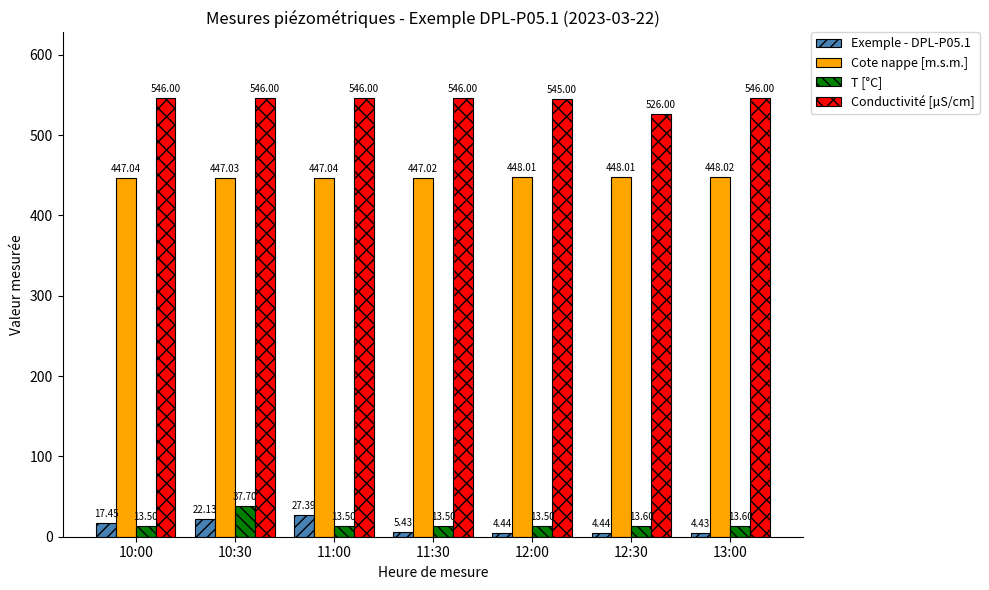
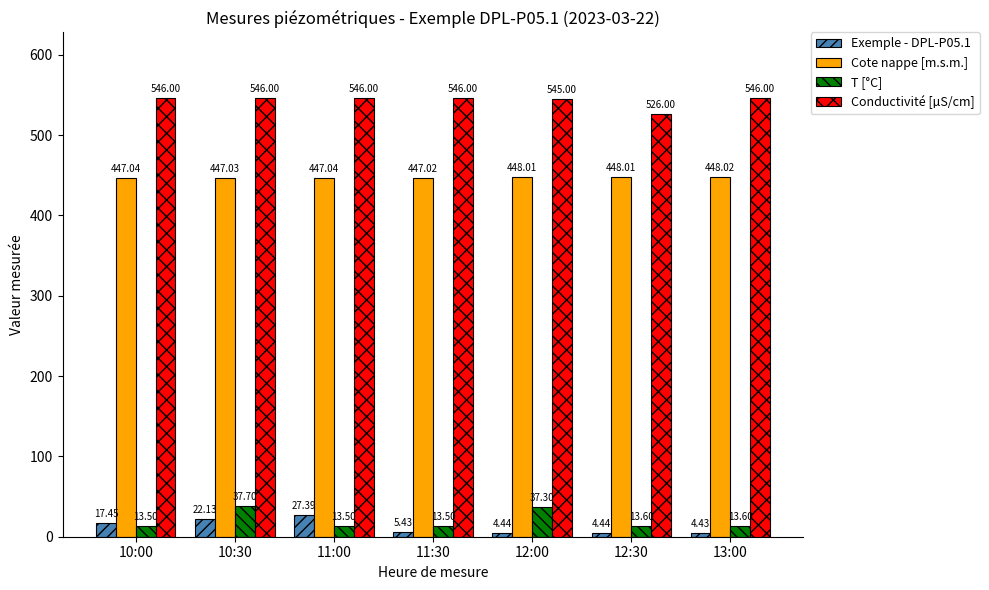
  {
    "Exemple - DPL-P05.1": {
      "10:00": 17.45,
      "10:30": 22.13,
      "11:00": 27.39,
      "11:30": 5.43,
      "12:00": 4.44,
      "12:30": 4.44,
      "13:00": 4.43
    },
    "Cote nappe [m.s.m.]": {
      "10:00": 447.04,
      "10:30": 447.03,
      "11:00": 447.04,
      "11:30": 447.02,
      "12:00": 448.01,
      "12:30": 448.01,
      "13:00": 448.02
    },
    "T [°C]": {
      "10:00": 13.50,
      "10:30": 37.70,
      "11:00": 13.50,
      "11:30": 13.50,
-     "12:00": 13.50,
+     "12:00": 37.30,
      "12:30": 13.60,
      "13:00": 13.60
    },
    "Conductivité [µS/cm]": {
      "10:00": 546.00,
      "10:30": 546.00,
      "11:00": 546.00,
      "11:30": 546.00,
      "12:00": 545.00,
      "12:30": 526.00,
      "13:00": 546.00
    }
  }
